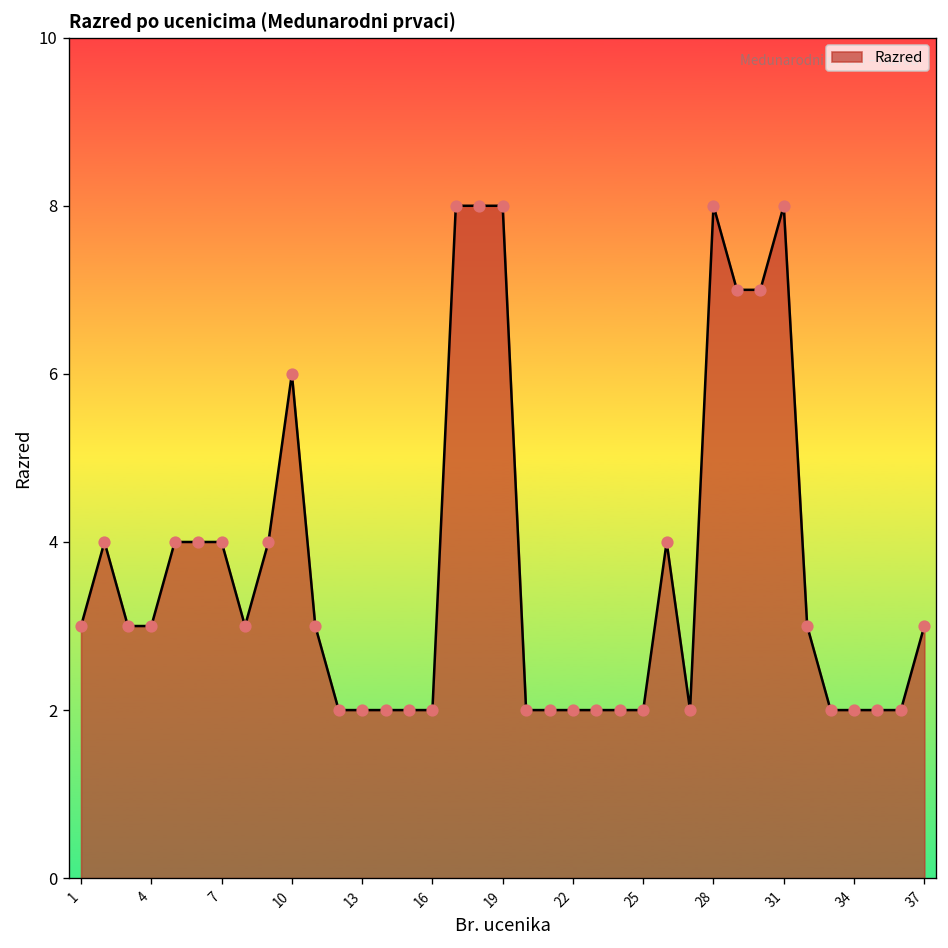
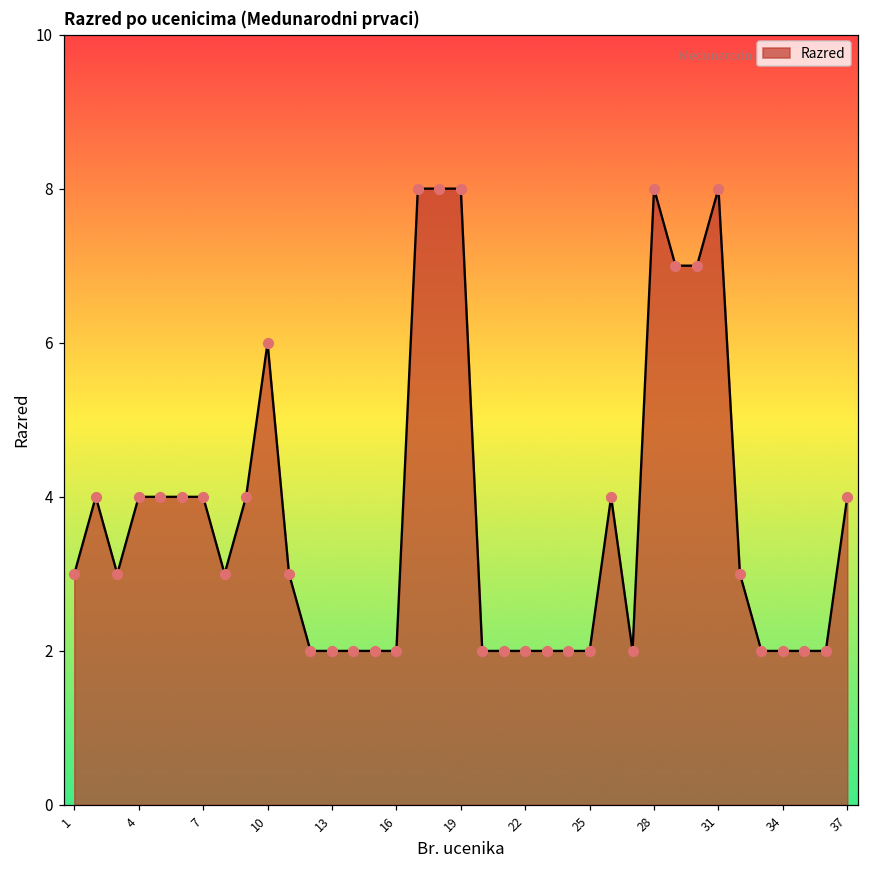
  {
    "1": 3,
-   "4": 3,
+   "4": 4,
    "7": 4,
    "10": 6,
    "13": 2,
    "16": 2,
    "19": 8,
    "22": 2,
    "25": 2,
    "28": 8,
    "31": 8,
    "34": 2,
-   "37": 3
+   "37": 4
  }
